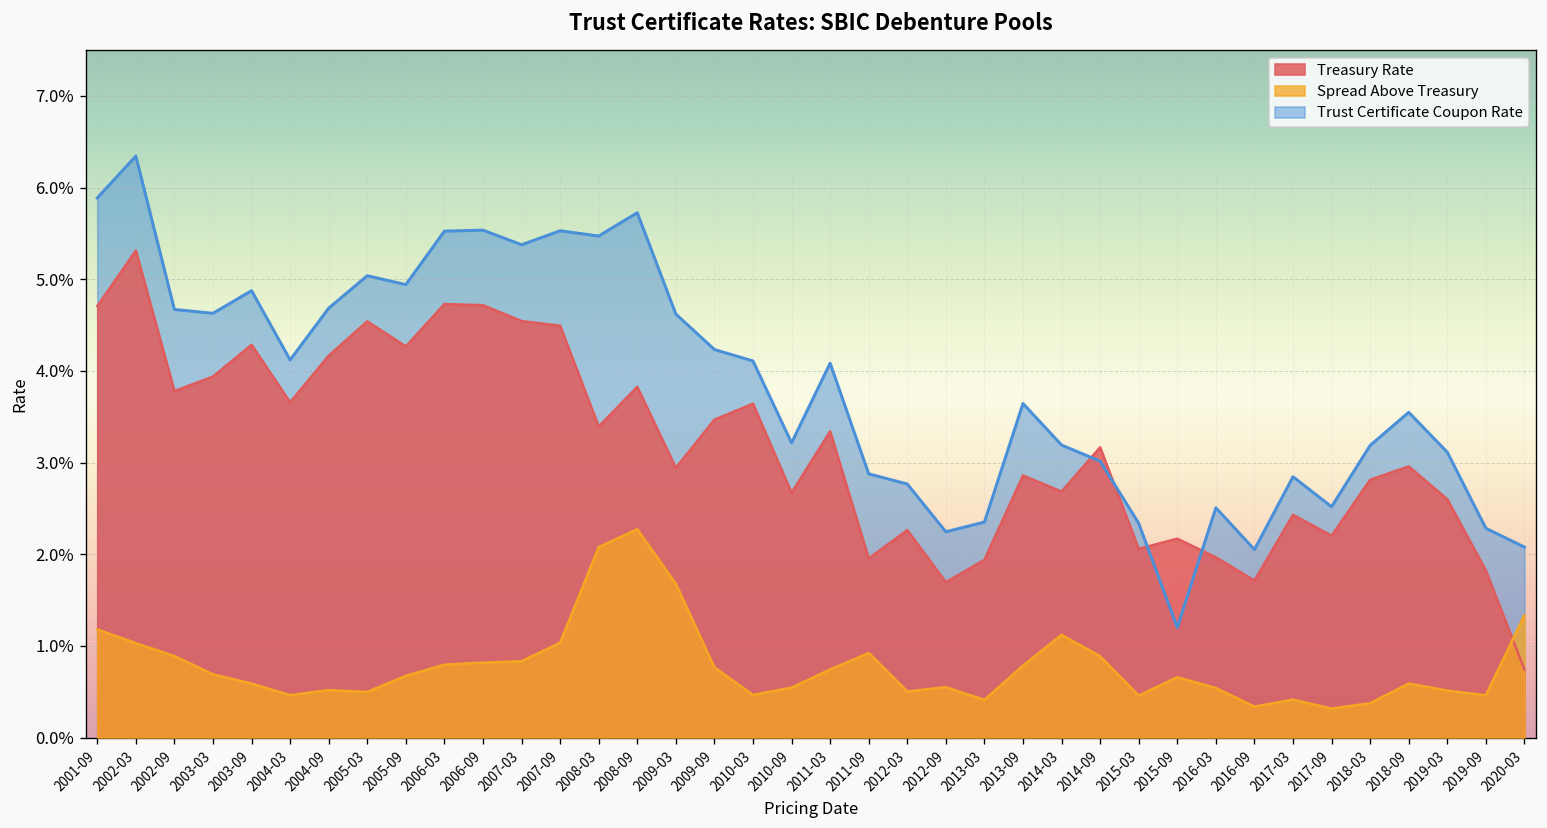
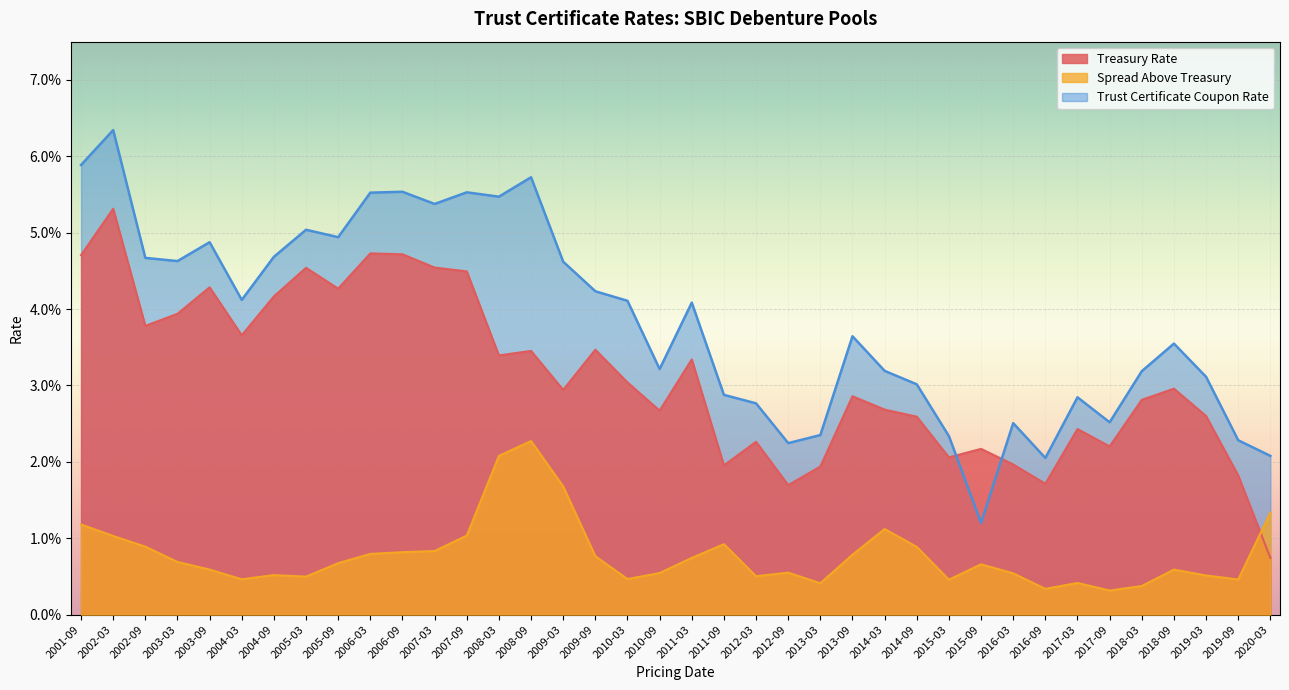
  {
    "Treasury Rate": {
      "2001-09": "4.7%",
      "2002-03": "5.3%",
      "2002-09": "3.8%",
      "2003-03": "3.9%",
      "2003-09": "4.3%",
      "2004-03": "3.7%",
      "2004-09": "4.2%",
      "2005-03": "4.5%",
      "2005-09": "4.3%",
      "2006-03": "4.7%",
      "2006-09": "4.7%",
      "2007-03": "4.5%",
      "2007-09": "4.5%",
      "2008-03": "3.4%",
-     "2008-09": "3.8%",
+     "2008-09": "3.5%",
      "2009-03": "2.9%",
      "2009-09": "3.5%",
-     "2010-03": "3.6%",
+     "2010-03": "3.0%",
      "2010-09": "2.7%",
      "2011-03": "3.3%",
      "2011-09": "2.0%",
      "2012-03": "2.3%",
      "2012-09": "1.7%",
      "2013-03": "1.9%",
      "2013-09": "2.9%",
      "2014-03": "2.7%",
-     "2014-09": "3.2%",
+     "2014-09": "2.6%",
      "2015-03": "2.1%",
      "2015-09": "2.2%",
      "2016-03": "2.0%",
      "2016-09": "1.7%",
      "2017-03": "2.4%",
      "2017-09": "2.2%",
      "2018-03": "2.8%",
      "2018-09": "3.0%",
      "2019-03": "2.6%",
      "2019-09": "1.8%",
      "2020-03": "0.7%"
    },
    "Spread Above Treasury": {
      "2001-09": "1.2%",
      "2002-03": "1.0%",
      "2002-09": "0.9%",
      "2003-03": "0.7%",
      "2003-09": "0.6%",
      "2004-03": "0.5%",
      "2004-09": "0.5%",
      "2005-03": "0.5%",
      "2005-09": "0.7%",
      "2006-03": "0.8%",
      "2006-09": "0.8%",
      "2007-03": "0.8%",
      "2007-09": "1.0%",
      "2008-03": "2.1%",
      "2008-09": "2.3%",
      "2009-03": "1.7%",
      "2009-09": "0.8%",
      "2010-03": "0.5%",
      "2010-09": "0.5%",
      "2011-03": "0.7%",
      "2011-09": "0.9%",
      "2012-03": "0.5%",
      "2012-09": "0.5%",
      "2013-03": "0.4%",
      "2013-09": "0.8%",
      "2014-03": "1.1%",
      "2014-09": "0.9%",
      "2015-03": "0.5%",
      "2015-09": "0.7%",
      "2016-03": "0.5%",
      "2016-09": "0.3%",
      "2017-03": "0.4%",
      "2017-09": "0.3%",
      "2018-03": "0.4%",
      "2018-09": "0.6%",
      "2019-03": "0.5%",
      "2019-09": "0.5%",
      "2020-03": "1.3%"
    },
    "Trust Certificate Coupon Rate": {
      "2001-09": "5.9%",
      "2002-03": "6.3%",
      "2002-09": "4.7%",
      "2003-03": "4.6%",
      "2003-09": "4.9%",
      "2004-03": "4.1%",
      "2004-09": "4.7%",
      "2005-03": "5.0%",
      "2005-09": "4.9%",
      "2006-03": "5.5%",
      "2006-09": "5.5%",
      "2007-03": "5.4%",
      "2007-09": "5.5%",
      "2008-03": "5.5%",
      "2008-09": "5.7%",
      "2009-03": "4.6%",
      "2009-09": "4.2%",
      "2010-03": "4.1%",
      "2010-09": "3.2%",
      "2011-03": "4.1%",
      "2011-09": "2.9%",
      "2012-03": "2.8%",
      "2012-09": "2.2%",
      "2013-03": "2.4%",
      "2013-09": "3.6%",
      "2014-03": "3.2%",
      "2014-09": "3.0%",
      "2015-03": "2.3%",
      "2015-09": "1.2%",
      "2016-03": "2.5%",
      "2016-09": "2.1%",
      "2017-03": "2.8%",
      "2017-09": "2.5%",
      "2018-03": "3.2%",
      "2018-09": "3.5%",
      "2019-03": "3.1%",
      "2019-09": "2.3%",
      "2020-03": "2.1%"
    }
  }
